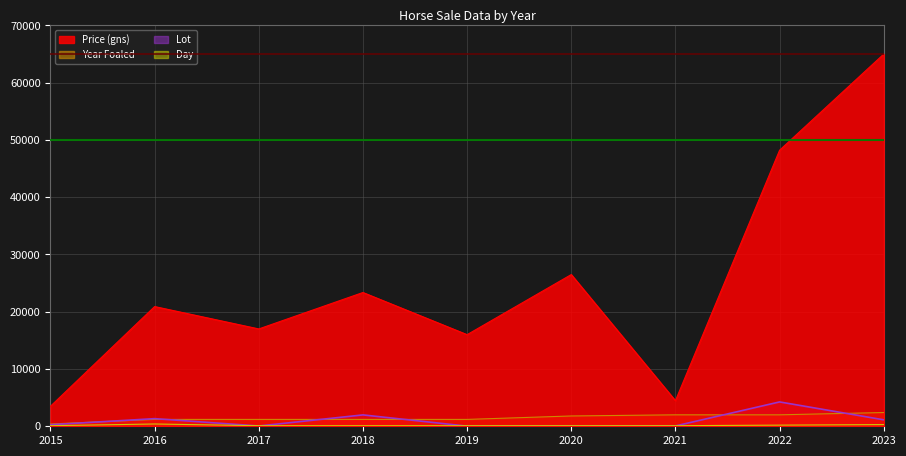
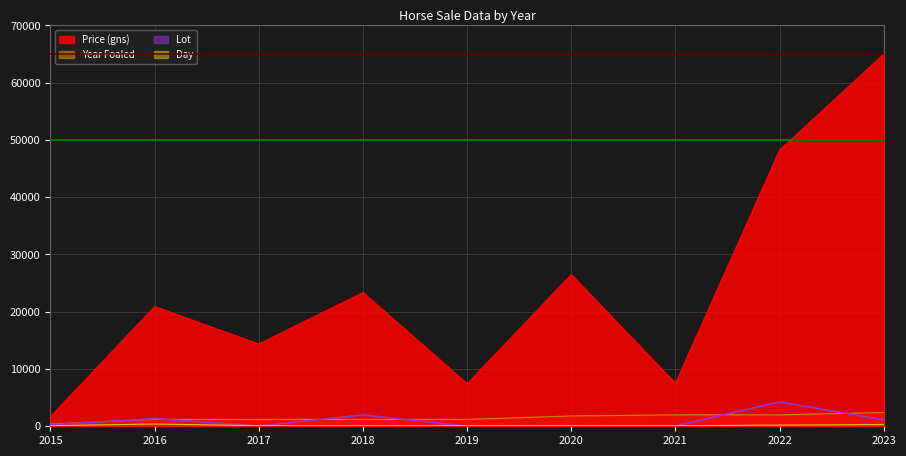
  {
    "Price (gns)": {
-     "2015": 4000,
+     "2015": 2000,
      "2016": 21000,
-     "2017": 17000,
+     "2017": 14000,
      "2018": 23000,
-     "2019": 16000,
+     "2019": 7000,
      "2020": 26000,
-     "2021": 4000,
+     "2021": 8000,
      "2022": 48000,
      "2023": 65000
    },
    "Lot": {
      "2018": 2000,
      "2022": 4000,
      "2023": 1000
    }
  }
